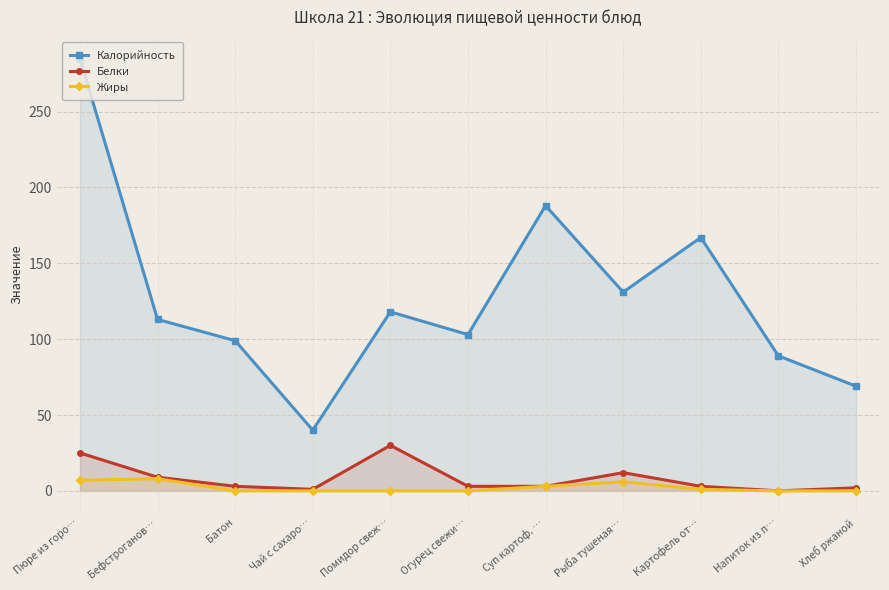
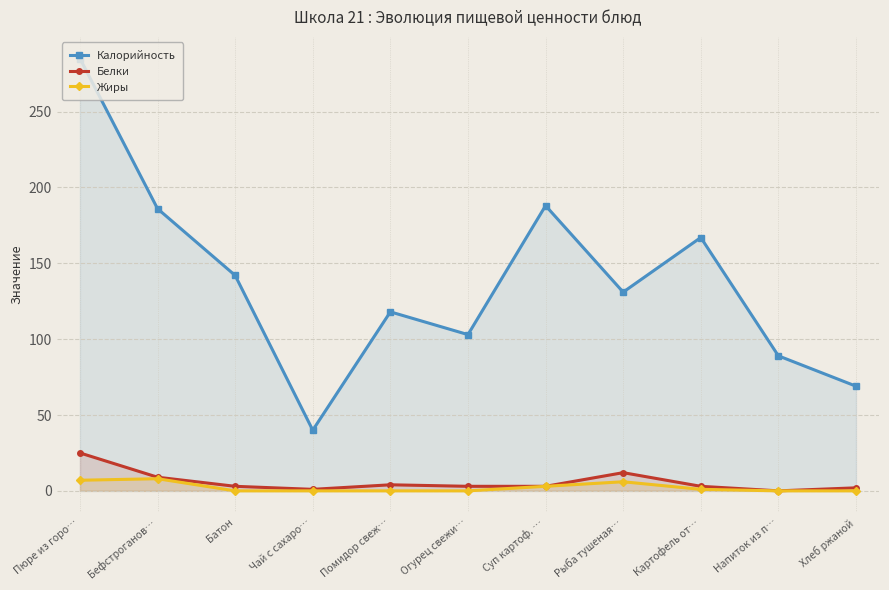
  {
    "Калорийность": {
-     "Бефстроганов…": 113,
-     "Батон": 99,
+     "Бефстроганов…": 186,
+     "Батон": 142,
      "Чай с сахаро…": 40,
      "Помидор свеж…": 118,
      "Огурец свежи…": 103,
      "Суп картоф. …": 188,
      "Рыба тушеная…": 131,
      "Картофель от…": 167,
      "Напиток из п…": 89,
      "Хлеб ржаной": 69
    },
    "Белки": {
      "Пюре из горо…": 25,
      "Батон": 3,
-     "Помидор свеж…": 30,
+     "Помидор свеж…": 4,
      "Огурец свежи…": 3,
      "Рыба тушеная…": 12,
      "Картофель от…": 3,
      "Хлеб ржаной": 2
    },
    "Жиры": {
      "Пюре из горо…": 7,
      "Батон": 0,
      "Помидор свеж…": 0,
      "Огурец свежи…": 0,
      "Рыба тушеная…": 6,
      "Картофель от…": 1,
      "Хлеб ржаной": 0
    }
  }
